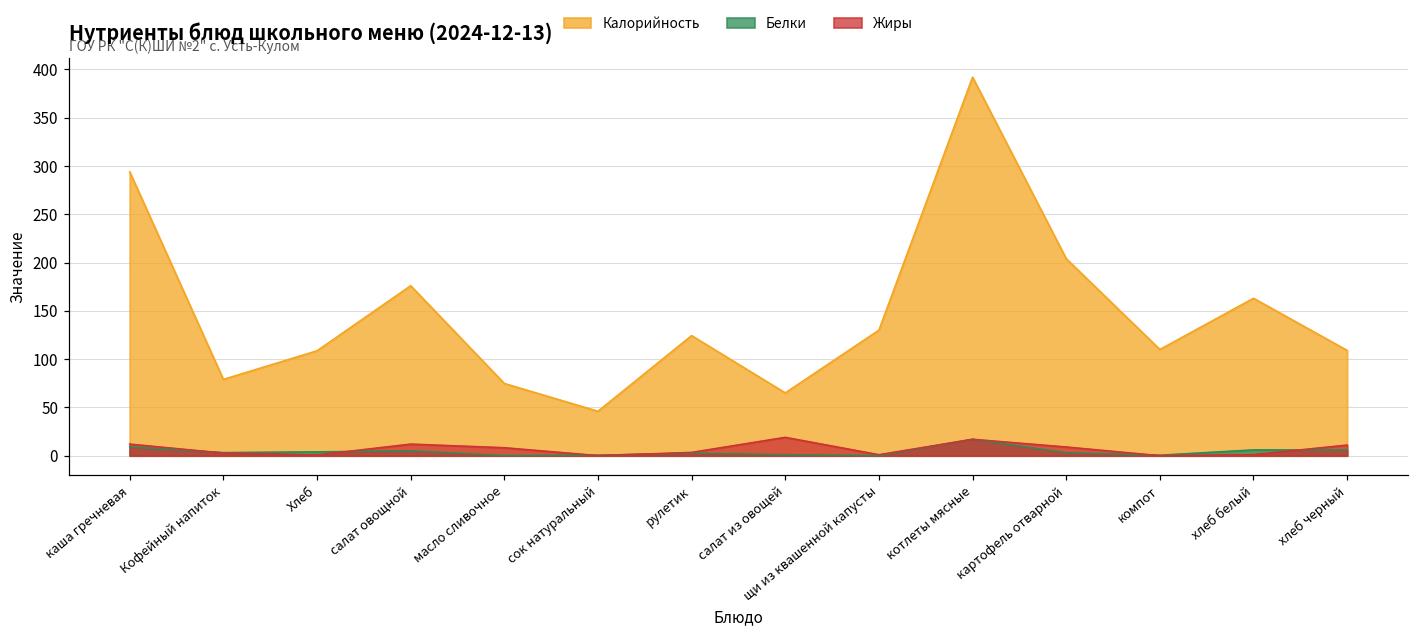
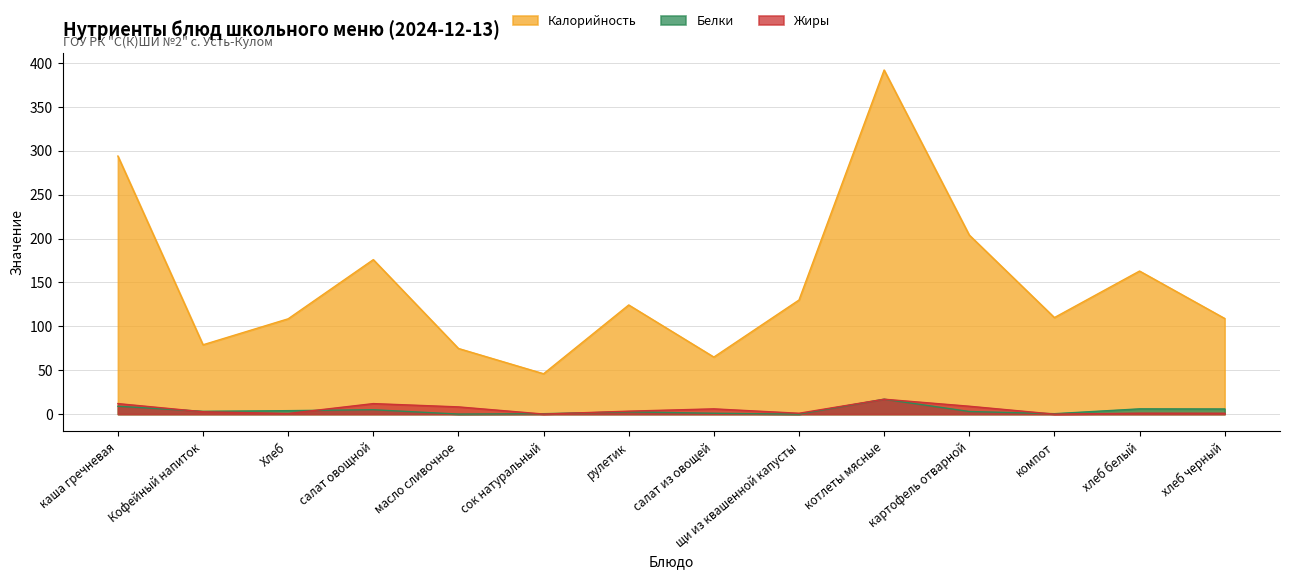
  {
    "Калорийность": {
      "каша гречневая": 290,
      "Кофейный напиток": 80,
      "Хлеб": 110,
      "салат овощной": 180,
      "масло сливочное": 70,
      "сок натуральный": 50,
      "рулетик": 120,
      "салат из овощей": 70,
      "щи из квашенной капусты": 130,
      "котлеты мясные": 390,
      "картофель отварной": 200,
      "компот": 110,
      "хлеб белый": 160,
      "хлеб черный": 110
    },
    "Белки": {
      "каша гречневая": 10,
      "Хлеб": 0,
      "салат овощной": 10,
      "масло сливочное": 0,
      "салат из овощей": 0,
      "картофель отварной": 0,
      "хлеб белый": 10,
      "хлеб черный": 10
    },
    "Жиры": {
      "каша гречневая": 10,
      "Хлеб": 0,
      "салат овощной": 10,
      "масло сливочное": 10,
-     "салат из овощей": 20,
+     "салат из овощей": 10,
      "картофель отварной": 10,
      "хлеб белый": 0,
-     "хлеб черный": 10
+     "хлеб черный": 0
    }
  }
